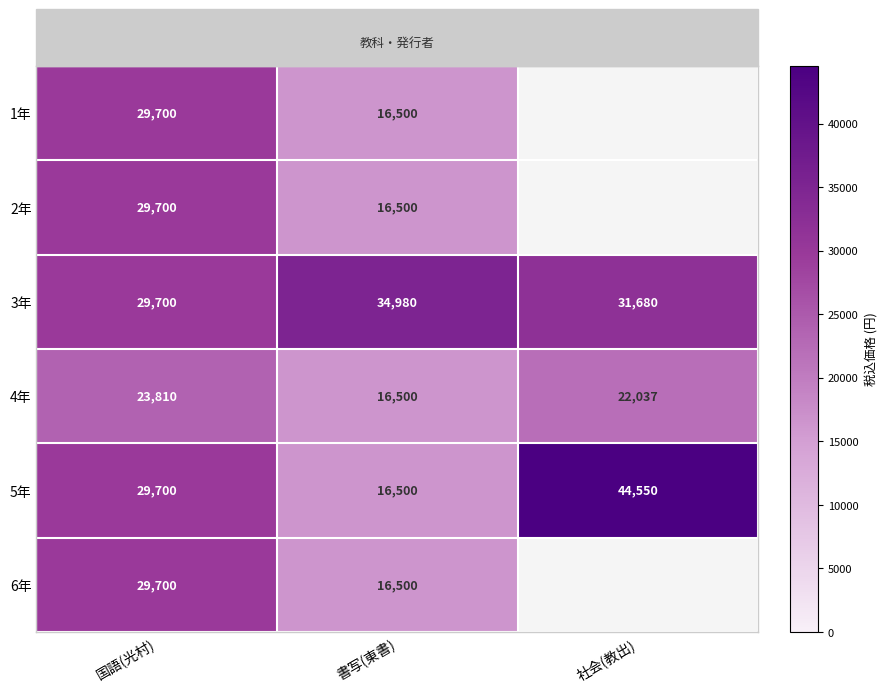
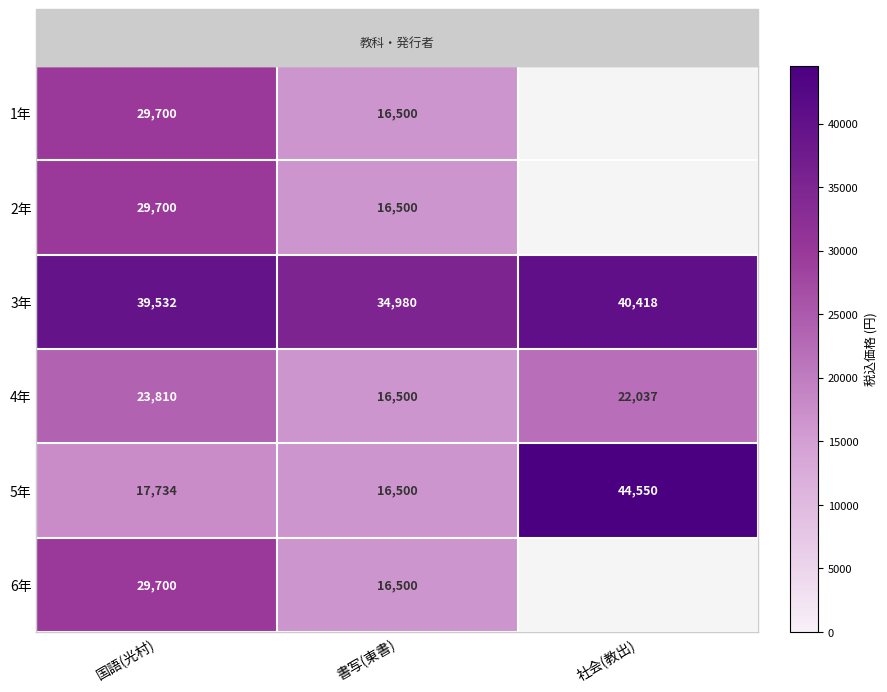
  {
    "1年": {
      "国語(光村)": "29,700",
      "書写(東書)": "16,500"
    },
    "2年": {
      "国語(光村)": "29,700",
      "書写(東書)": "16,500"
    },
    "3年": {
-     "国語(光村)": "29,700",
+     "国語(光村)": "39,532",
      "書写(東書)": "34,980",
-     "社会(教出)": "31,680"
+     "社会(教出)": "40,418"
    },
    "4年": {
      "国語(光村)": "23,810",
      "書写(東書)": "16,500",
      "社会(教出)": "22,037"
    },
    "5年": {
-     "国語(光村)": "29,700",
+     "国語(光村)": "17,734",
      "書写(東書)": "16,500",
      "社会(教出)": "44,550"
    },
    "6年": {
      "国語(光村)": "29,700",
      "書写(東書)": "16,500"
    }
  }
